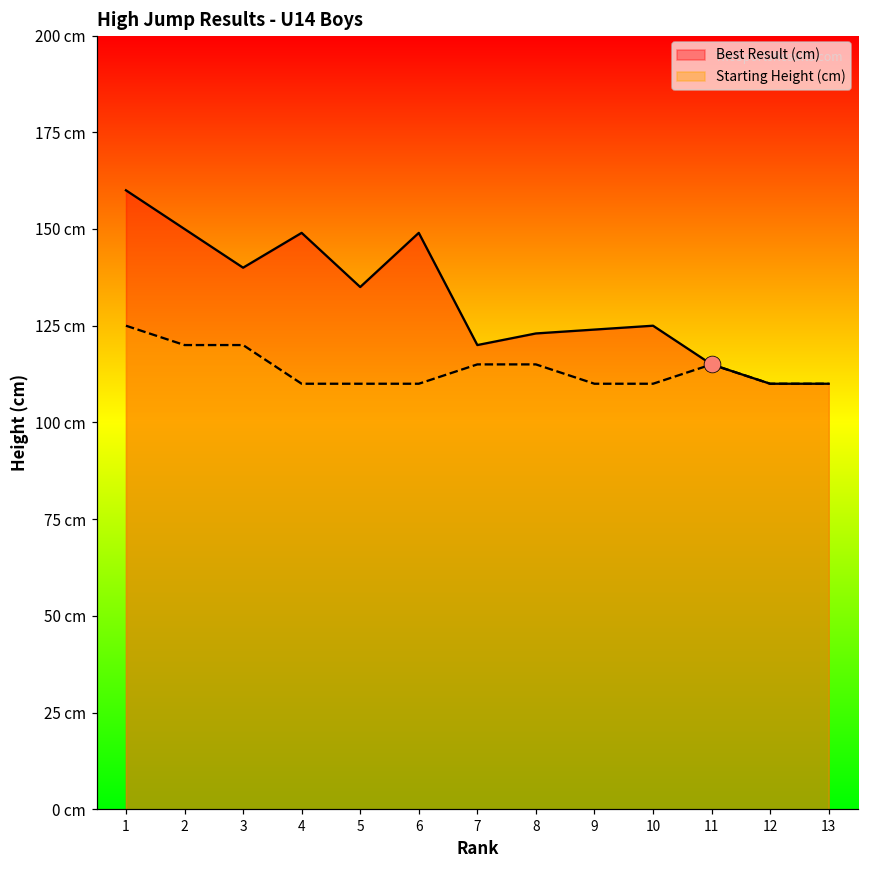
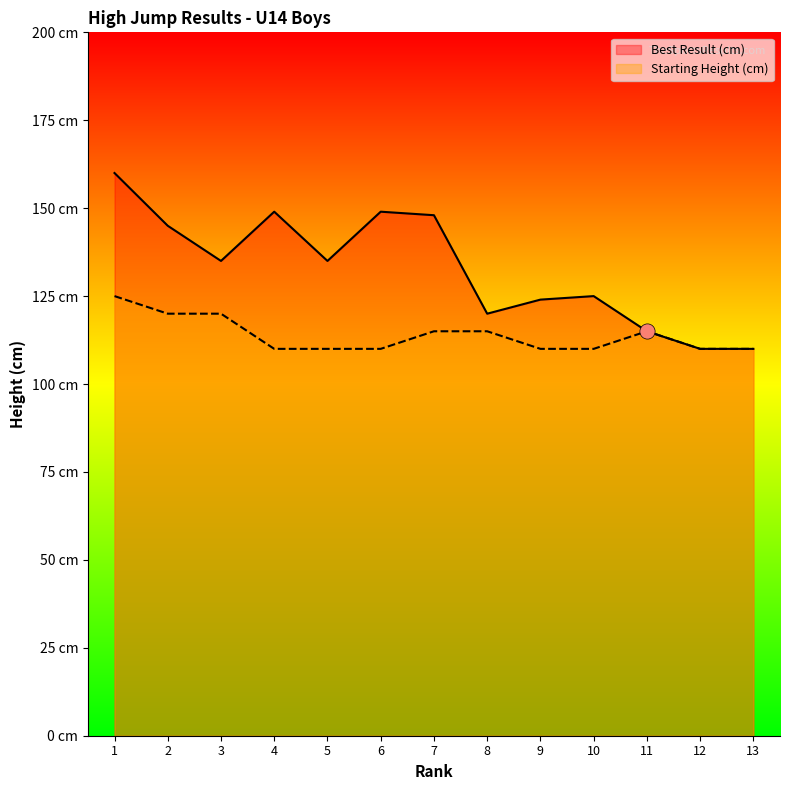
  {
    "Best Result (cm)": {
      "1": "160 cm",
-     "2": "150 cm",
-     "3": "140 cm",
+     "2": "145 cm",
+     "3": "135 cm",
      "4": "149 cm",
      "5": "135 cm",
      "6": "149 cm",
-     "7": "120 cm",
-     "8": "123 cm",
+     "7": "148 cm",
+     "8": "120 cm",
      "9": "124 cm",
      "10": "125 cm"
    },
    "Starting Height (cm)": {
      "1": "125 cm",
      "2": "120 cm",
      "3": "120 cm",
      "4": "110 cm",
      "5": "110 cm",
      "6": "110 cm",
      "7": "115 cm",
      "8": "115 cm",
      "9": "110 cm",
      "10": "110 cm"
    }
  }
